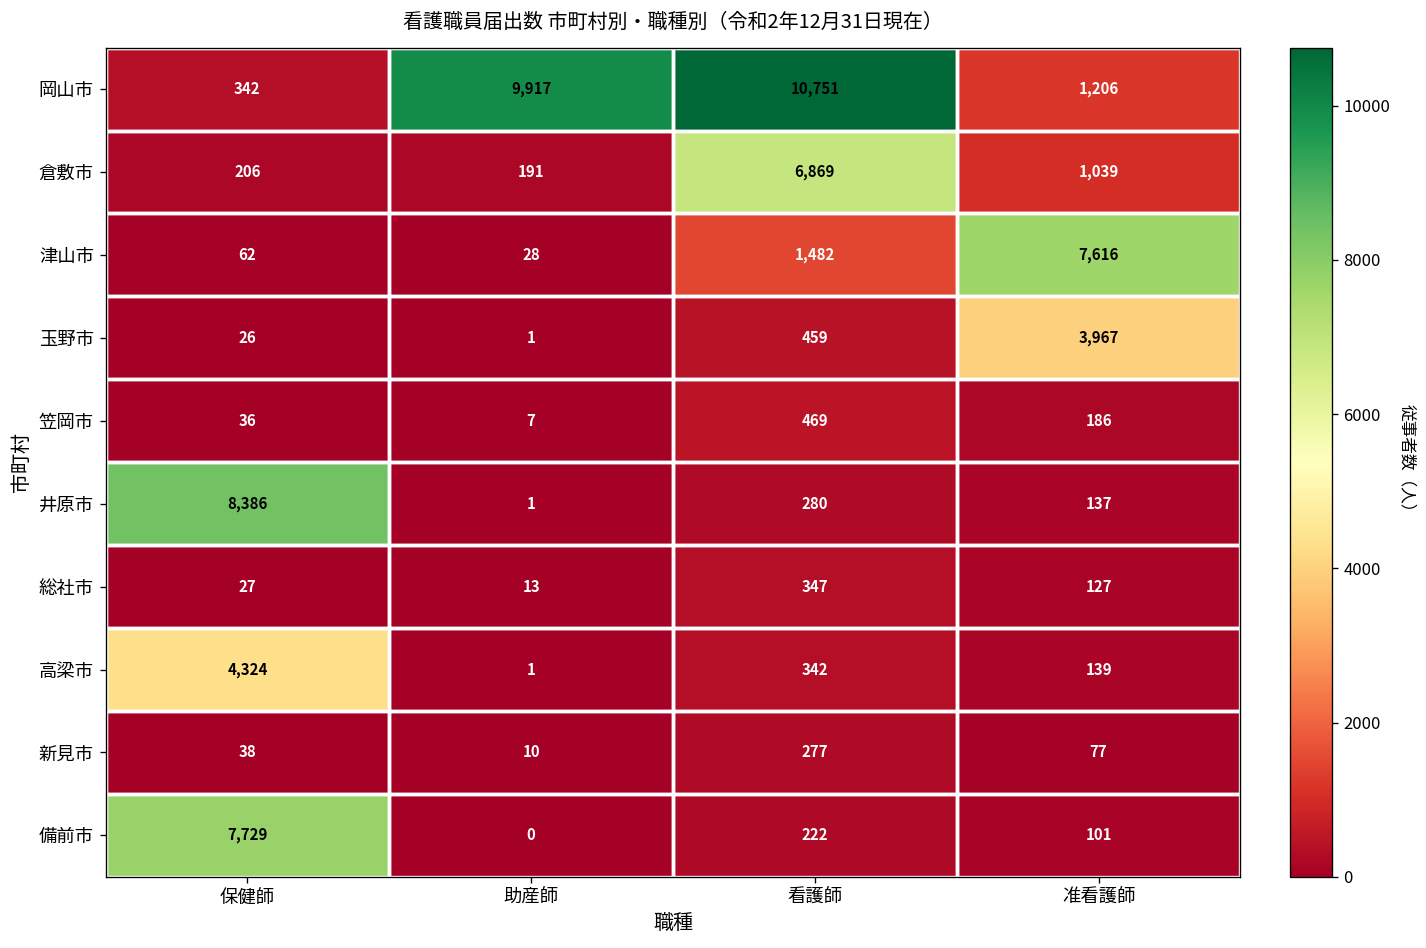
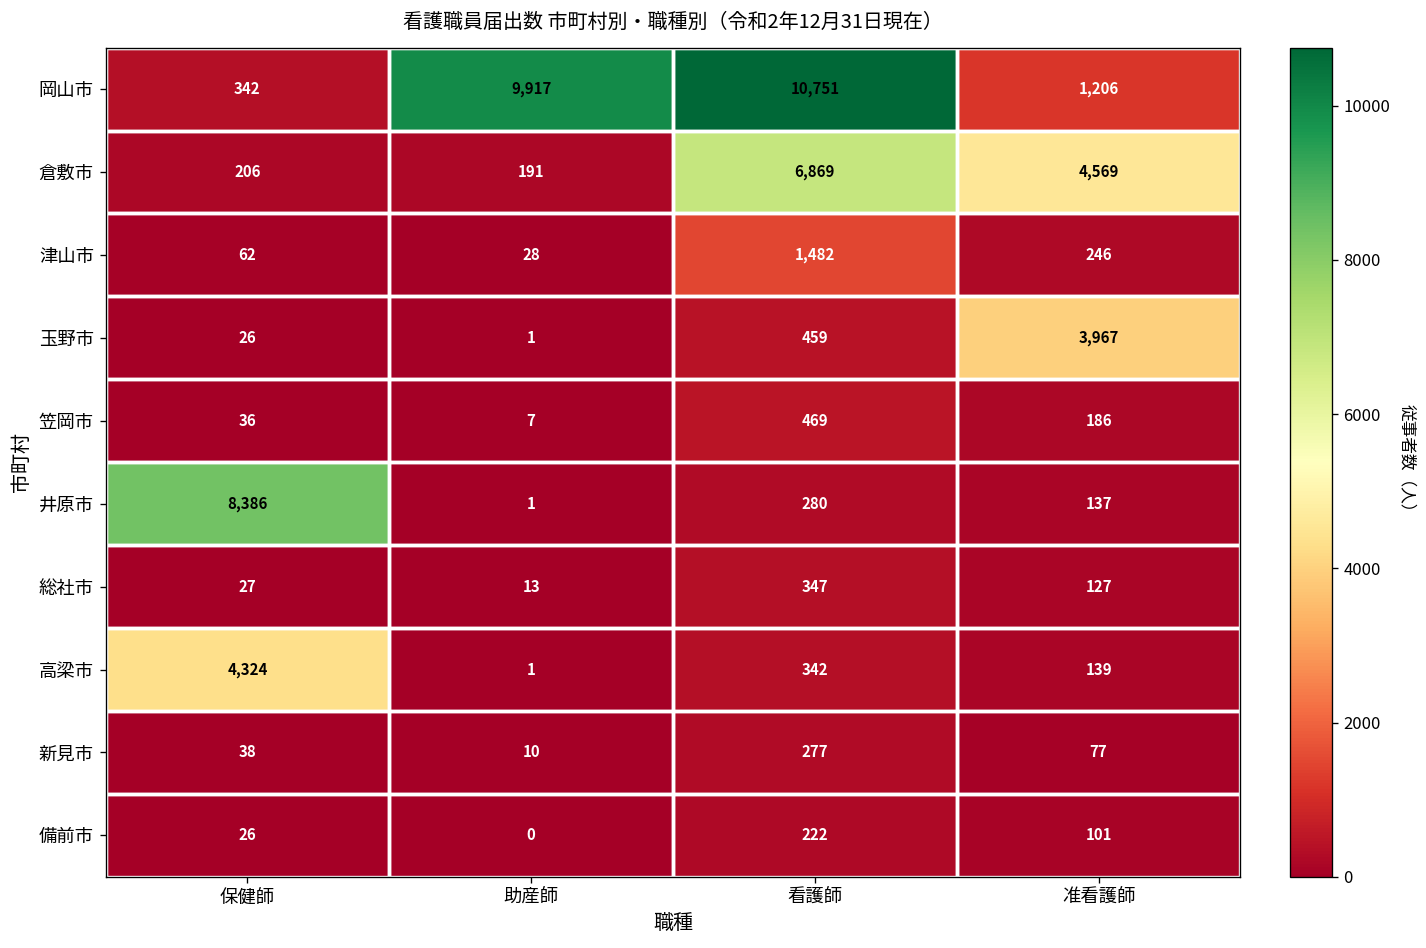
  {
    "岡山市": {
      "保健師": "342",
      "助産師": "9,917",
      "看護師": "10,751",
      "准看護師": "1,206"
    },
    "倉敷市": {
      "保健師": "206",
      "助産師": "191",
      "看護師": "6,869",
-     "准看護師": "1,039"
+     "准看護師": "4,569"
    },
    "津山市": {
      "保健師": "62",
      "助産師": "28",
      "看護師": "1,482",
-     "准看護師": "7,616"
+     "准看護師": "246"
    },
    "玉野市": {
      "保健師": "26",
      "助産師": "1",
      "看護師": "459",
      "准看護師": "3,967"
    },
    "笠岡市": {
      "保健師": "36",
      "助産師": "7",
      "看護師": "469",
      "准看護師": "186"
    },
    "井原市": {
      "保健師": "8,386",
      "助産師": "1",
      "看護師": "280",
      "准看護師": "137"
    },
    "総社市": {
      "保健師": "27",
      "助産師": "13",
      "看護師": "347",
      "准看護師": "127"
    },
    "高梁市": {
      "保健師": "4,324",
      "助産師": "1",
      "看護師": "342",
      "准看護師": "139"
    },
    "新見市": {
      "保健師": "38",
      "助産師": "10",
      "看護師": "277",
      "准看護師": "77"
    },
    "備前市": {
-     "保健師": "7,729",
+     "保健師": "26",
      "助産師": "0",
      "看護師": "222",
      "准看護師": "101"
    }
  }
